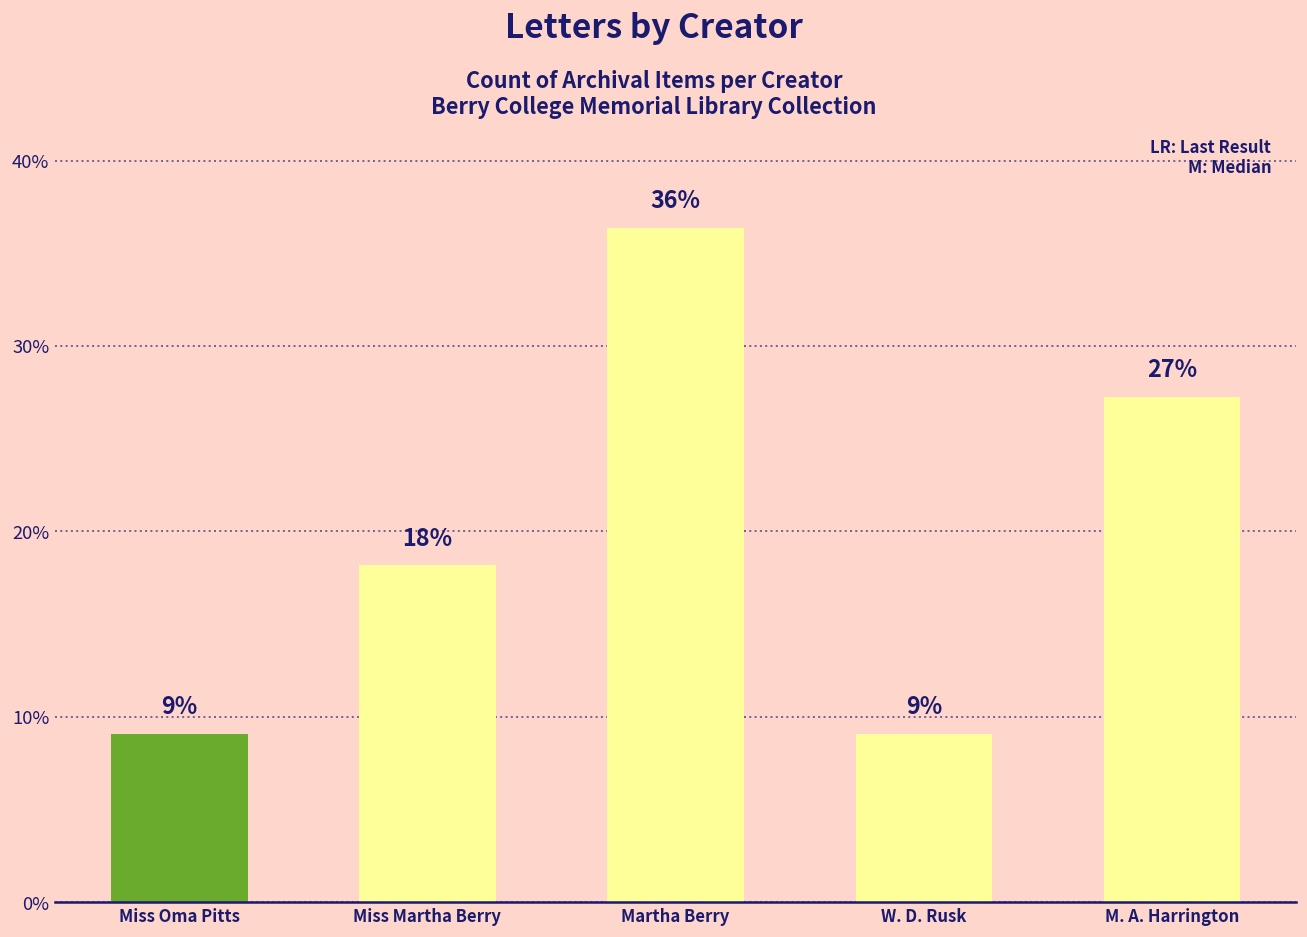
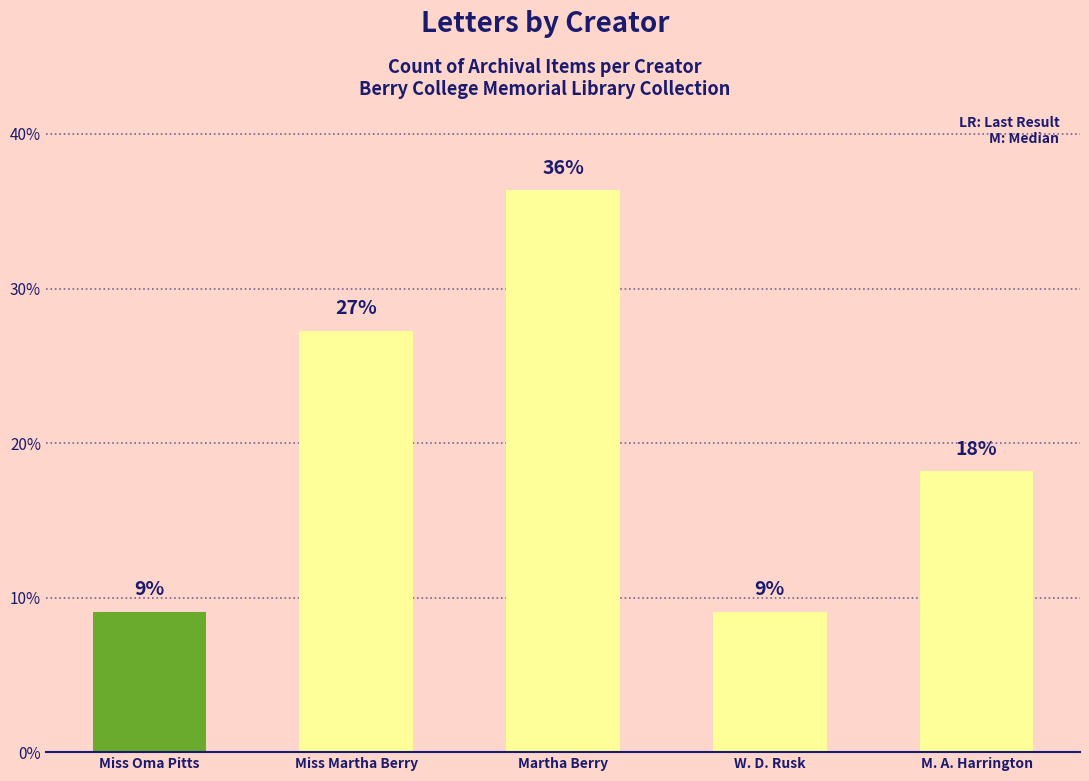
  {
    "Miss Oma Pitts": "9%",
-   "Miss Martha Berry": "18%",
+   "Miss Martha Berry": "27%",
    "Martha Berry": "36%",
    "W. D. Rusk": "9%",
-   "M. A. Harrington": "27%"
+   "M. A. Harrington": "18%"
  }
